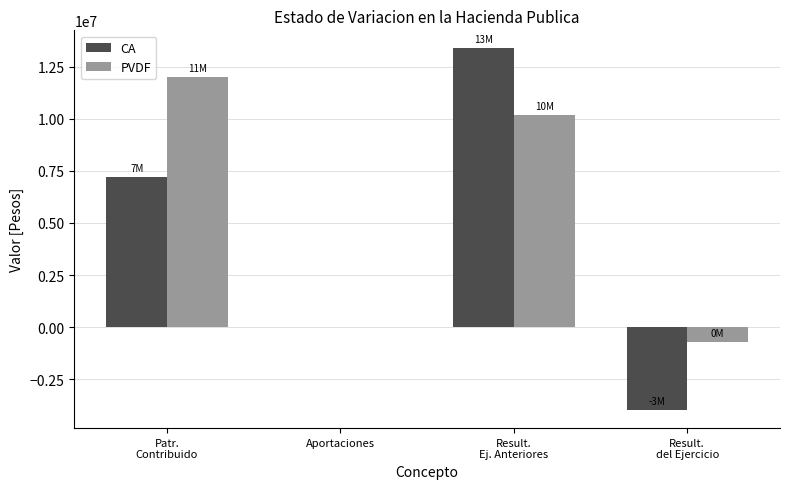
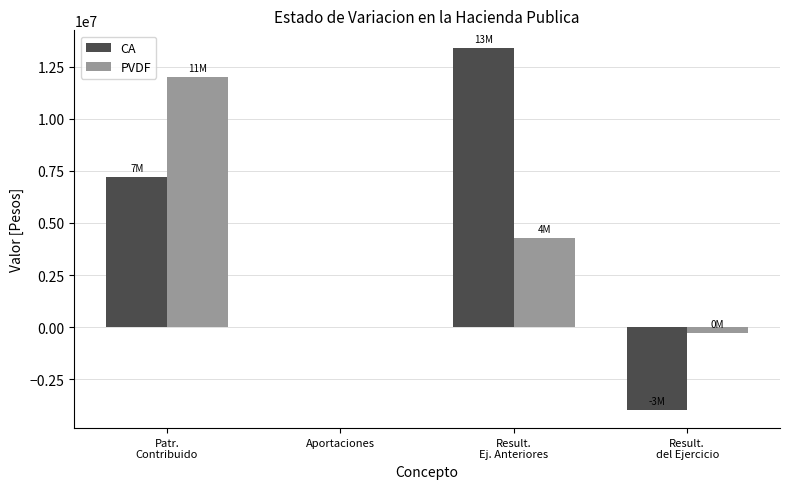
  {
    "CA": {
      "Patr. Contribuido": "7M",
      "Result. Ej. Anteriores": "13M"
    },
    "PVDF": {
-     "Result. Ej. Anteriores": "10M",
-     "Result. del Ejercicio": "-700000"
+     "Result. Ej. Anteriores": "4M",
+     "Result. del Ejercicio": "-300000"
    }
  }
